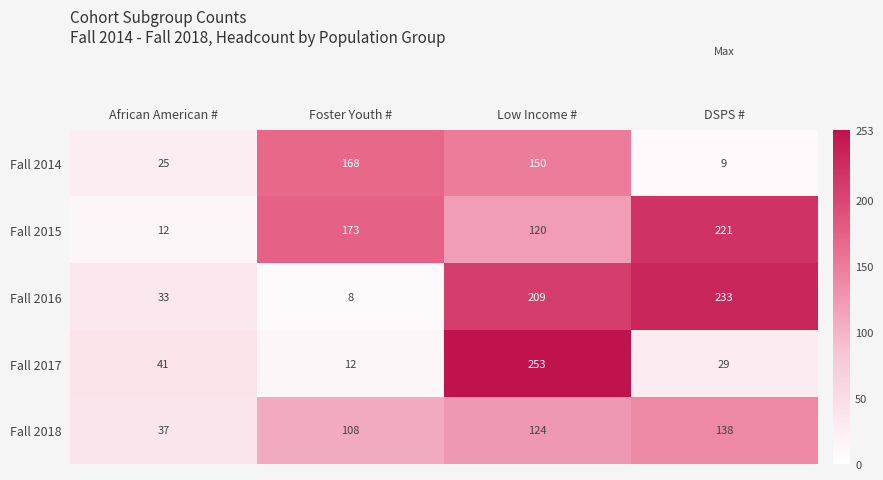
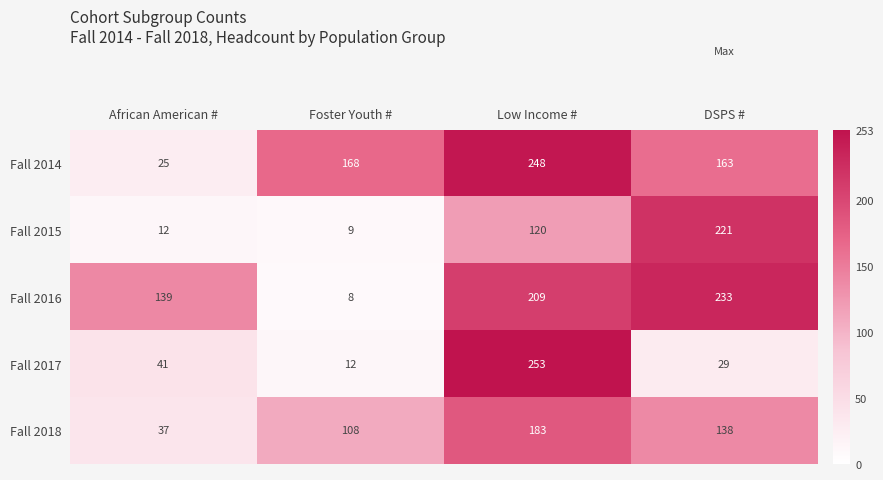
  {
    "Fall 2014": {
      "African American #": 25,
      "Foster Youth #": 168,
-     "Low Income #": 150,
-     "DSPS #": 9
+     "Low Income #": 248,
+     "DSPS #": 163
    },
    "Fall 2015": {
      "African American #": 12,
-     "Foster Youth #": 173,
+     "Foster Youth #": 9,
      "Low Income #": 120,
      "DSPS #": 221
    },
    "Fall 2016": {
-     "African American #": 33,
+     "African American #": 139,
      "Foster Youth #": 8,
      "Low Income #": 209,
      "DSPS #": 233
    },
    "Fall 2017": {
      "African American #": 41,
      "Foster Youth #": 12,
      "Low Income #": 253,
      "DSPS #": 29
    },
    "Fall 2018": {
      "African American #": 37,
      "Foster Youth #": 108,
-     "Low Income #": 124,
+     "Low Income #": 183,
      "DSPS #": 138
    }
  }
